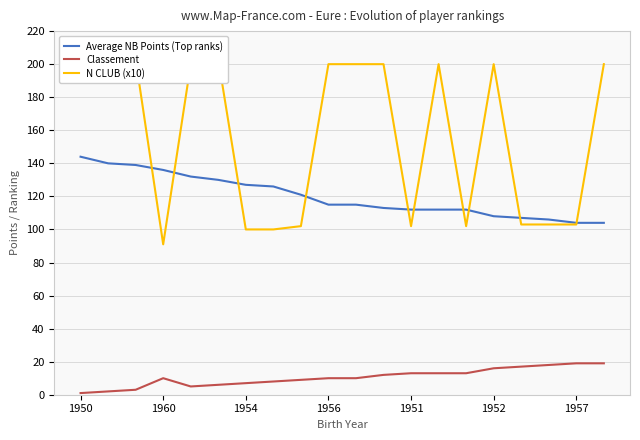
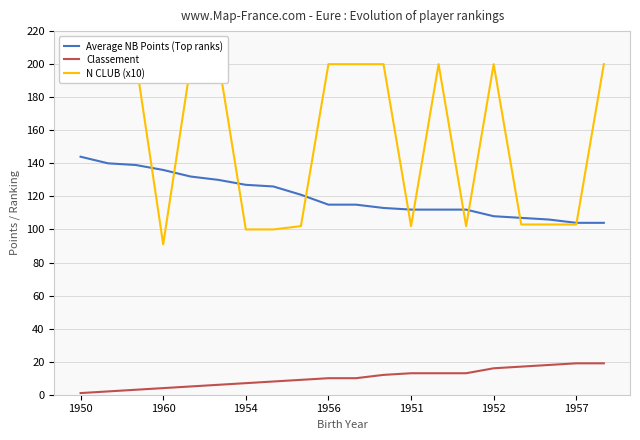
  {
    "Average NB Points (Top ranks)": {
      "1960": 136
    },
    "Classement": {
-     "1960": 10
+     "1960": 4
    },
    "N CLUB (x10)": {
      "1960": 91
    }
  }
